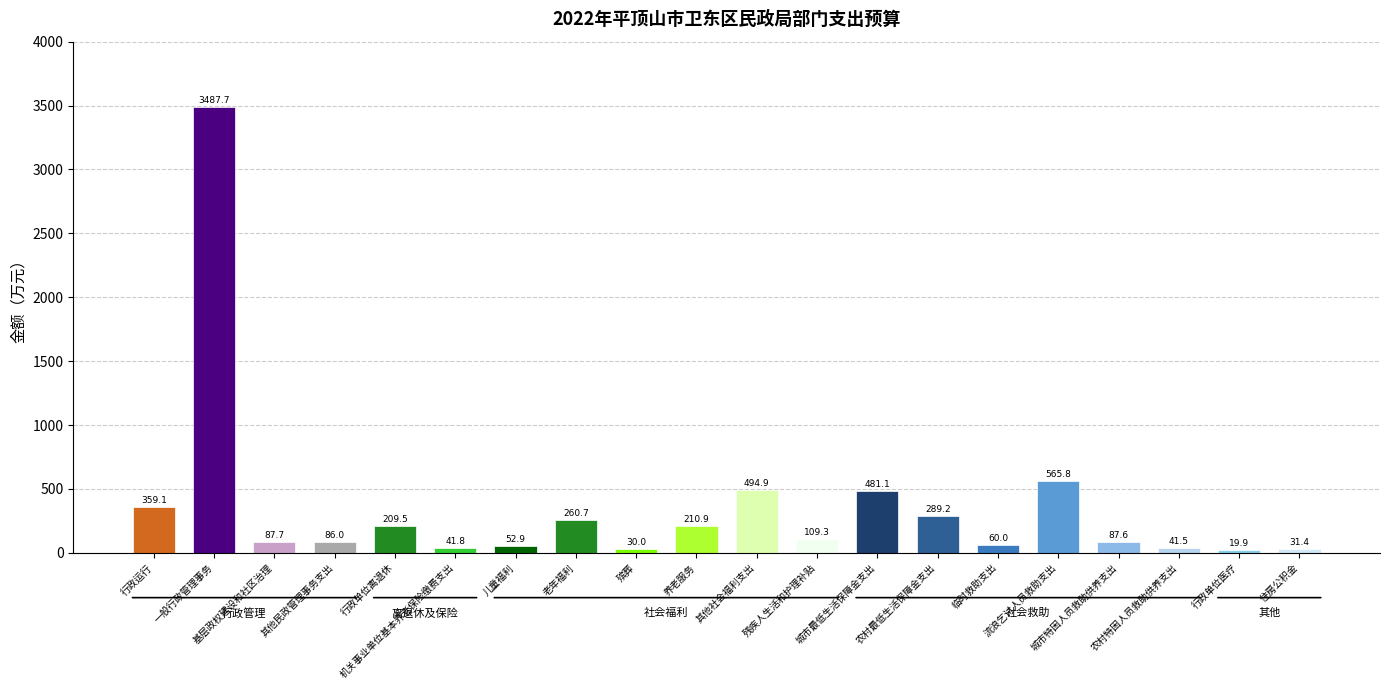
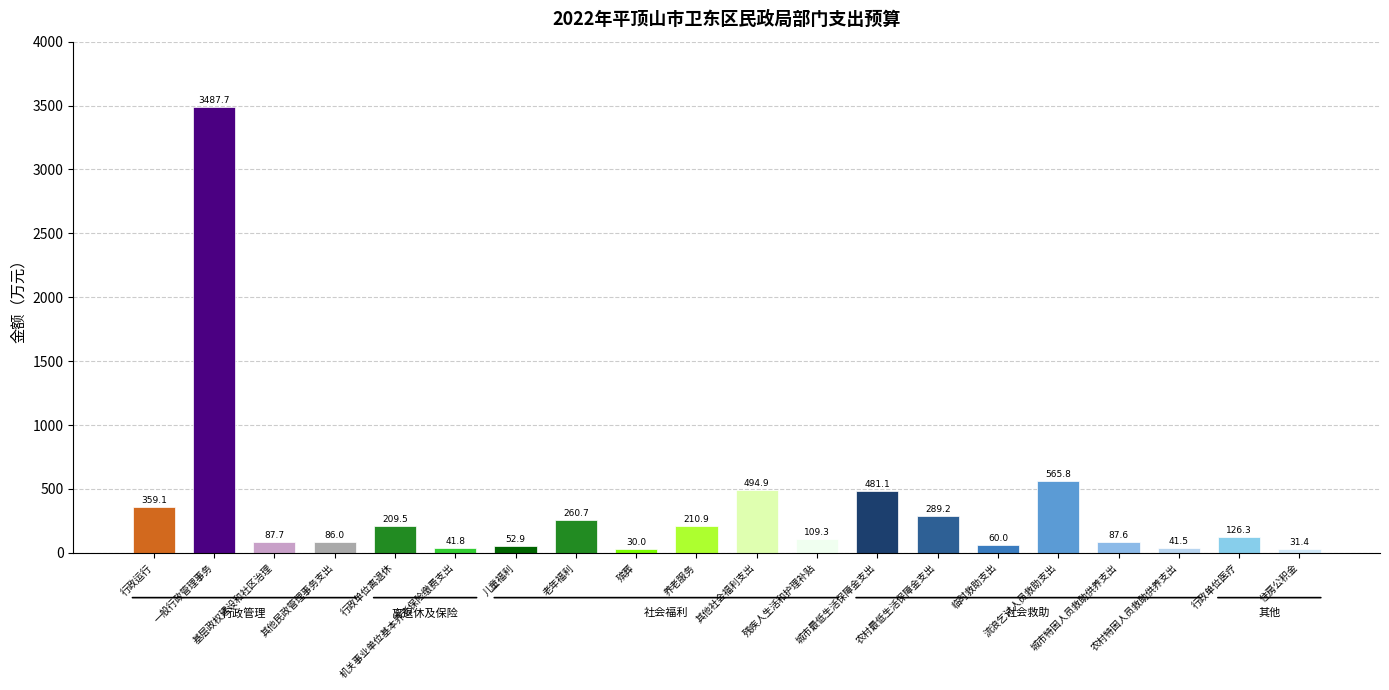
  {
    "行政运行": 359.1,
    "一般行政管理事务": 3487.7,
    "基层政权建设和社区治理": 87.7,
    "其他民政管理事务支出": 86.0,
    "行政单位离退休": 209.5,
    "机关事业单位基本养老保险缴费支出": 41.8,
    "儿童福利": 52.9,
    "老年福利": 260.7,
    "殡葬": 30.0,
    "养老服务": 210.9,
    "其他社会福利支出": 494.9,
    "残疾人生活和护理补贴": 109.3,
    "城市最低生活保障金支出": 481.1,
    "农村最低生活保障金支出": 289.2,
    "临时救助支出": 60.0,
    "流浪乞讨人员救助支出": 565.8,
    "城市特困人员救助供养支出": 87.6,
    "农村特困人员救助供养支出": 41.5,
-   "行政单位医疗": 19.9,
+   "行政单位医疗": 126.3,
    "住房公积金": 31.4
  }
